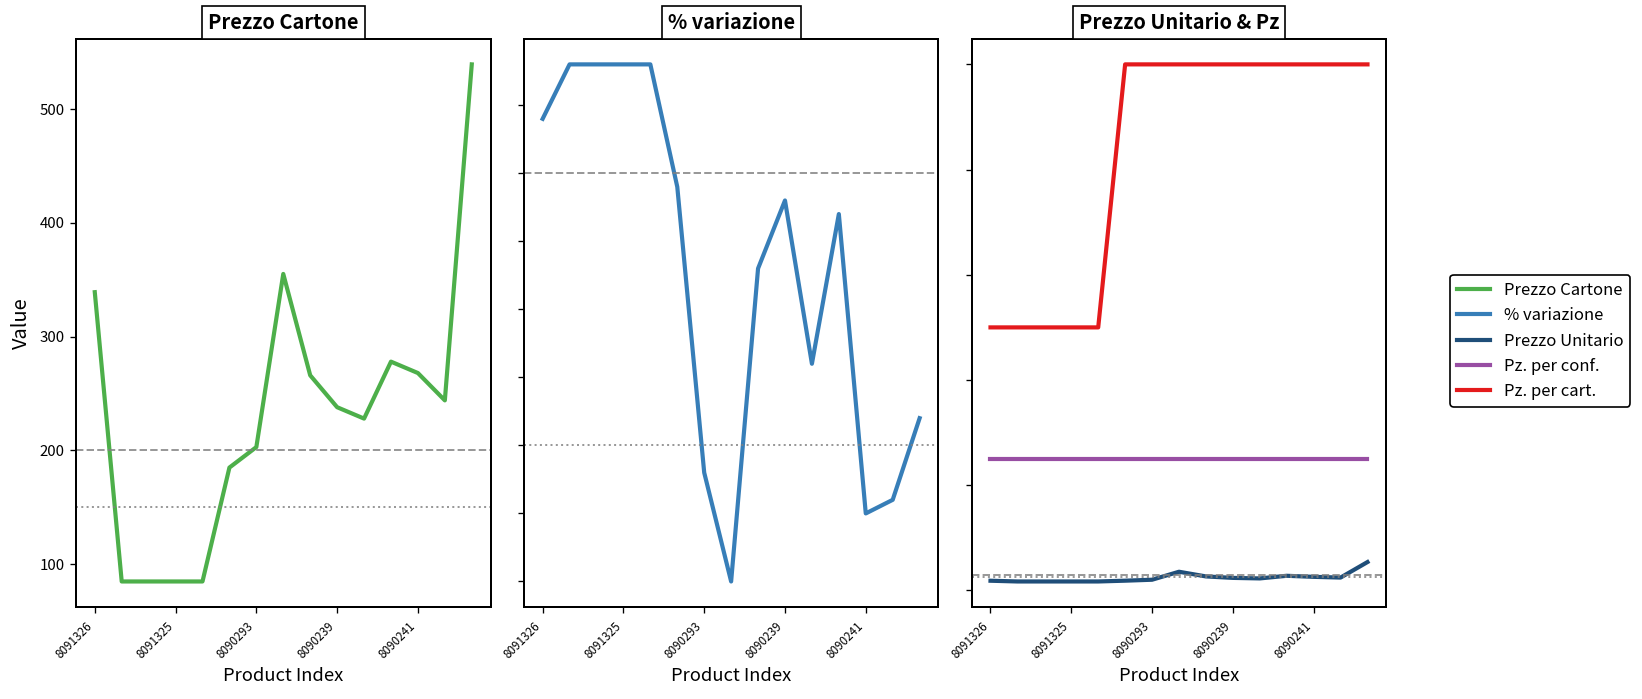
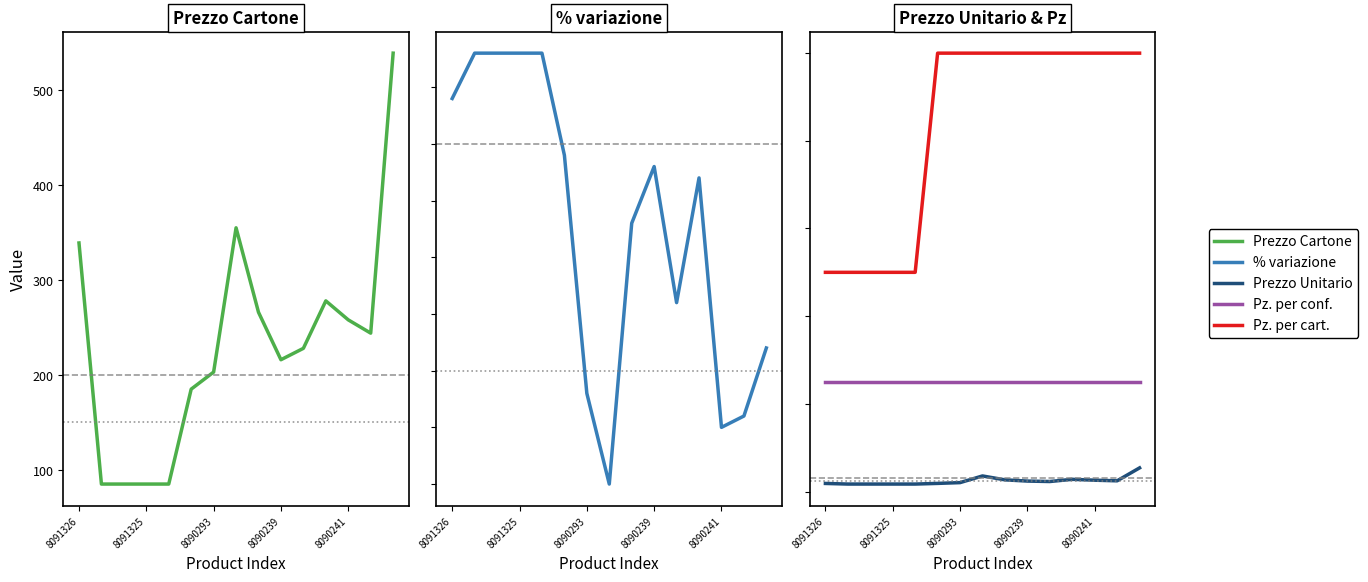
  {
    "Prezzo Cartone": {
      "8091326": 340,
      "8091325": 90,
      "8090293": 200,
-     "8090239": 240,
-     "8090241": 270
+     "8090239": 220,
+     "8090241": 260
    }
  }
